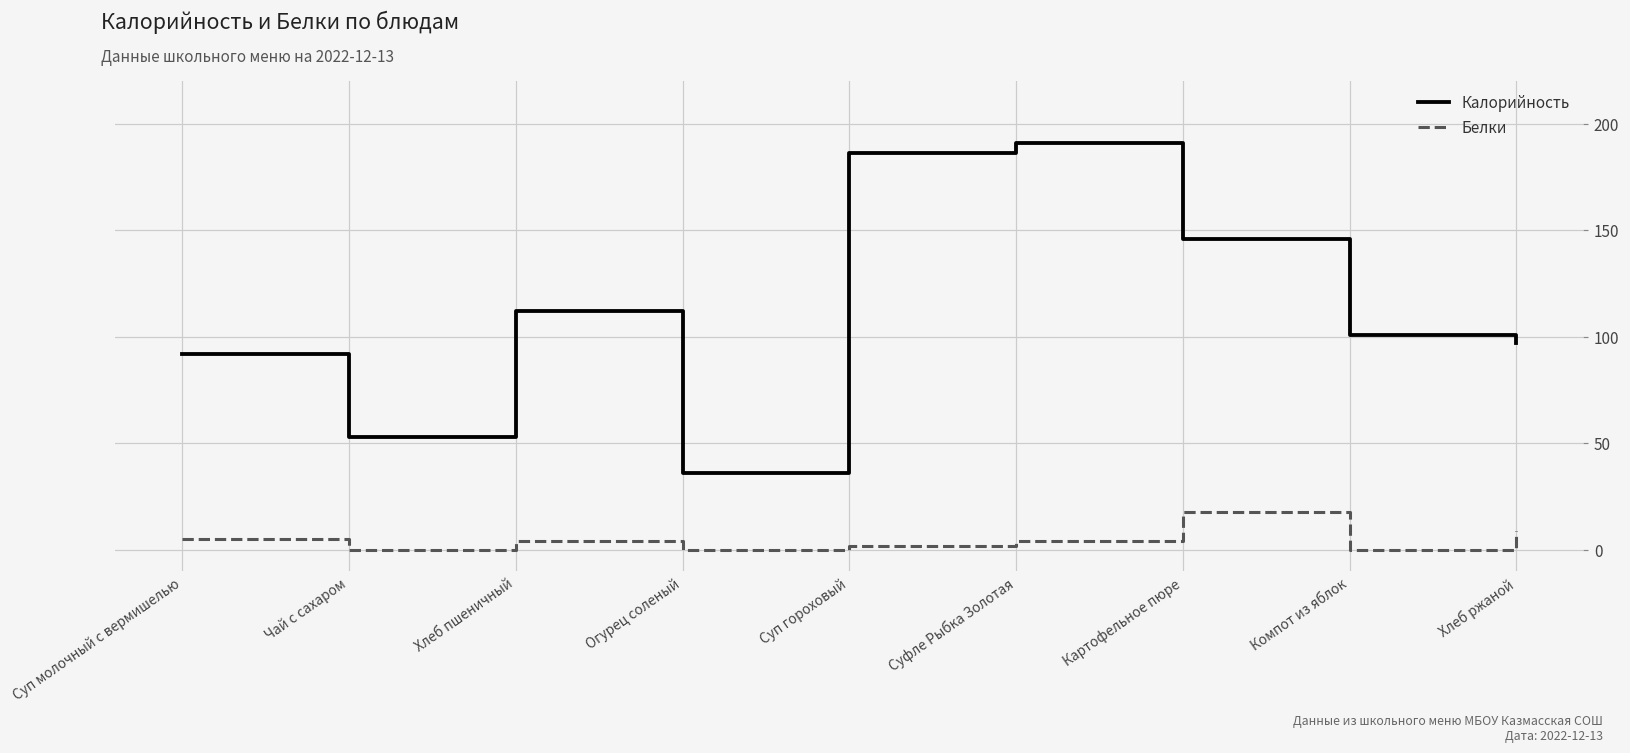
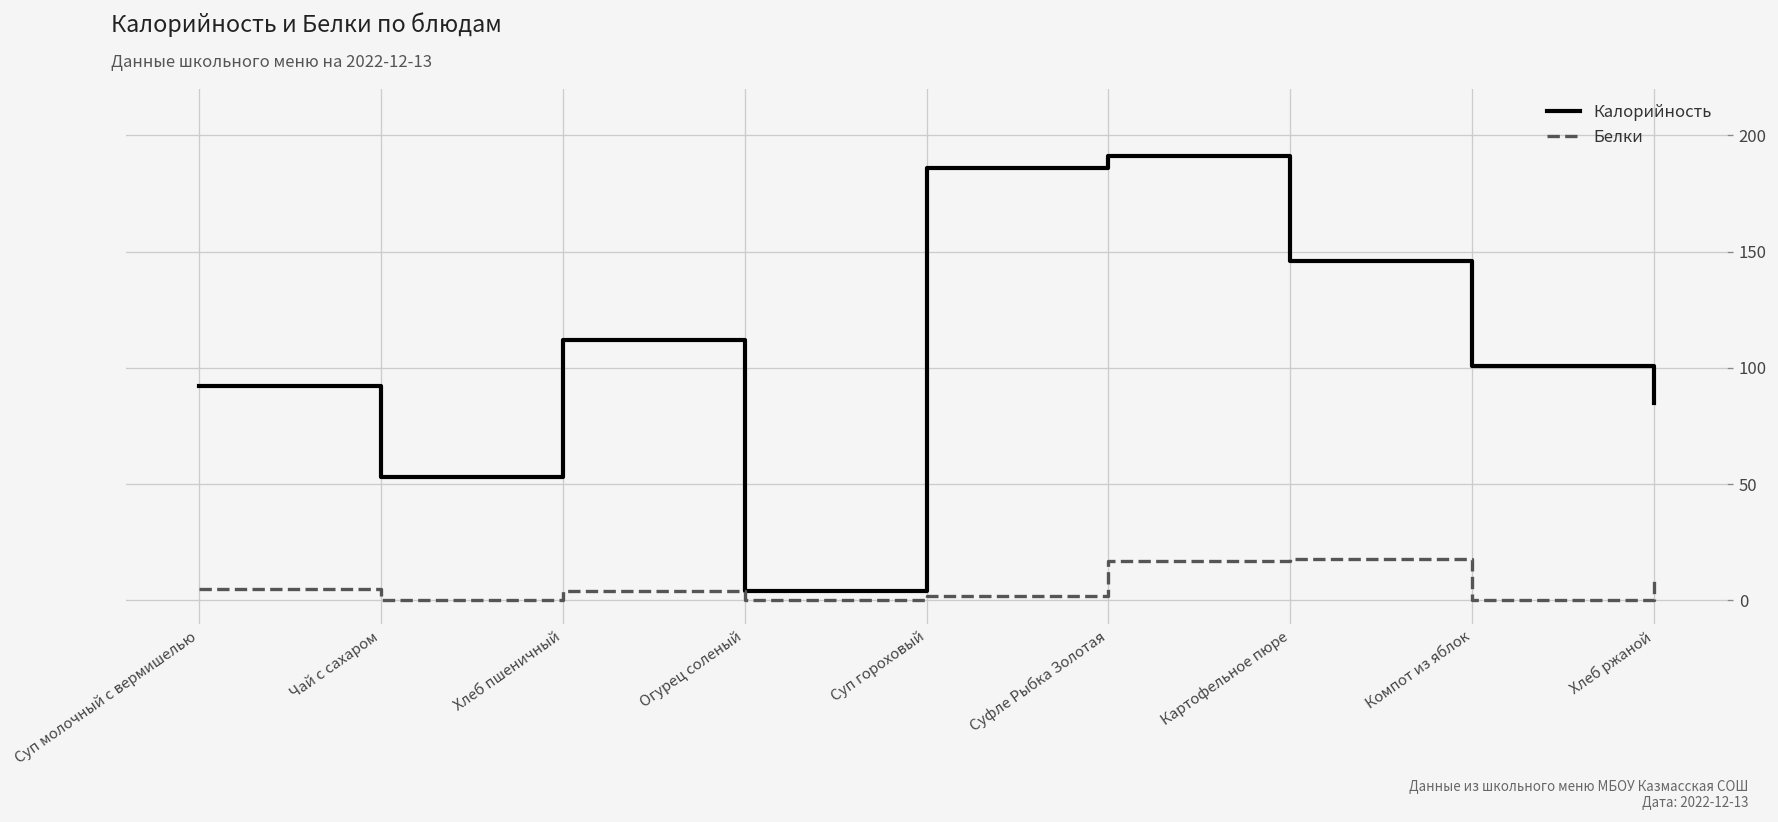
  {
    "Калорийность": {
      "Суп молочный с вермишелью": 92,
      "Чай с сахаром": 53,
      "Хлеб пшеничный": 112,
-     "Огурец соленый": 36,
+     "Огурец соленый": 4,
      "Суп гороховый": 186,
      "Суфле Рыбка Золотая": 191,
      "Картофельное пюре": 146,
      "Компот из яблок": 101,
-     "Хлеб ржаной": 97
+     "Хлеб ржаной": 85
    },
    "Белки": {
      "Суп молочный с вермишелью": 5,
      "Чай с сахаром": 0,
      "Хлеб пшеничный": 4,
      "Огурец соленый": 0,
      "Суп гороховый": 2,
-     "Суфле Рыбка Золотая": 4,
+     "Суфле Рыбка Золотая": 17,
      "Картофельное пюре": 18,
      "Компот из яблок": 0,
      "Хлеб ржаной": 9
    }
  }
